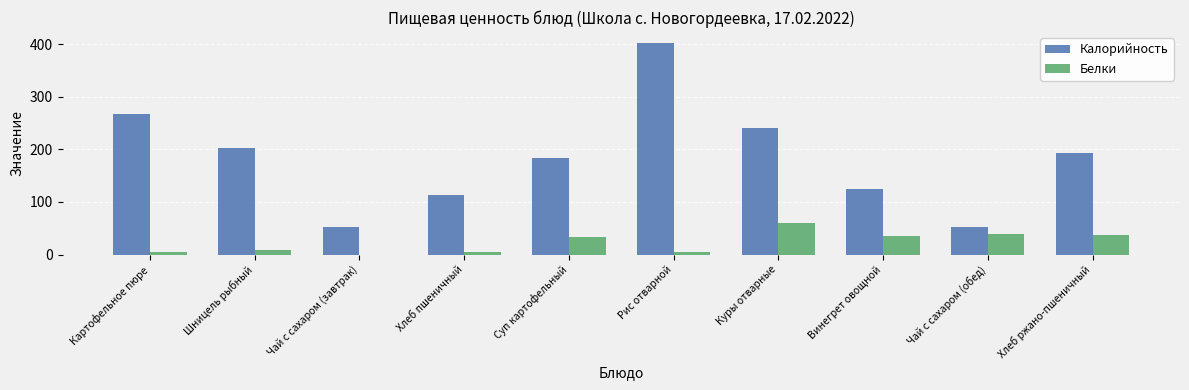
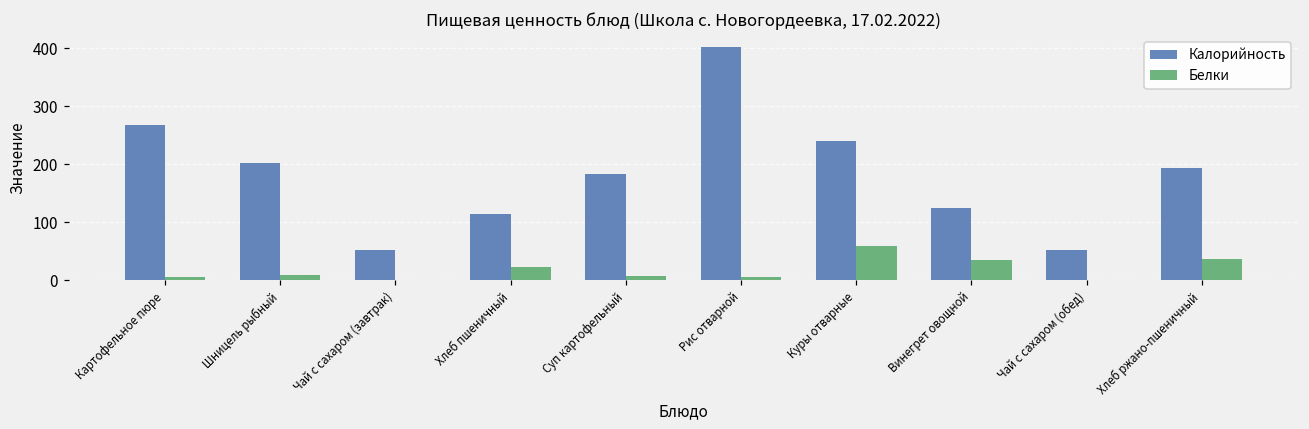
  {
    "Калорийность": {
      "Картофельное пюре": 270,
      "Шницель рыбный": 200,
      "Чай с сахаром (завтрак)": 50,
      "Хлеб пшеничный": 110,
      "Суп картофельный": 180,
      "Рис отварной": 400,
      "Куры отварные": 240,
      "Винегрет овощной": 120,
      "Чай с сахаром (обед)": 50,
      "Хлеб ржано-пшеничный": 190
    },
    "Белки": {
      "Картофельное пюре": 10,
      "Шницель рыбный": 10,
-     "Хлеб пшеничный": 0,
-     "Суп картофельный": 30,
+     "Хлеб пшеничный": 20,
+     "Суп картофельный": 10,
      "Рис отварной": 0,
      "Куры отварные": 60,
      "Винегрет овощной": 40,
-     "Чай с сахаром (обед)": 40,
+     "Чай с сахаром (обед)": 0,
      "Хлеб ржано-пшеничный": 40
    }
  }
